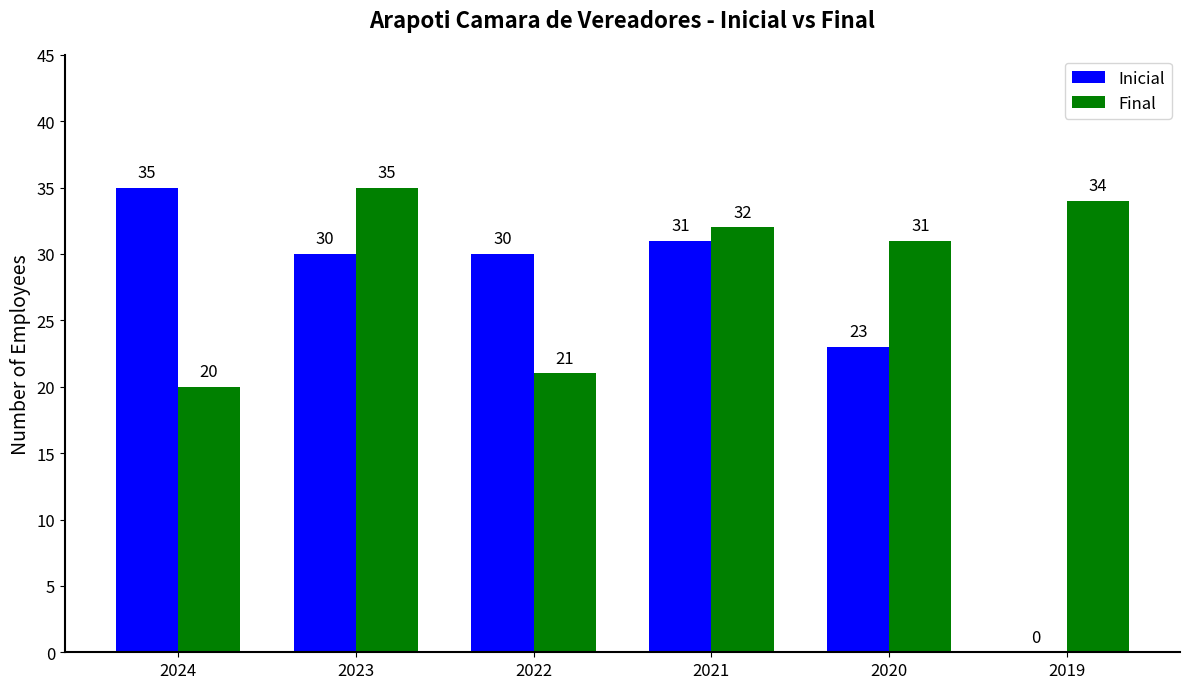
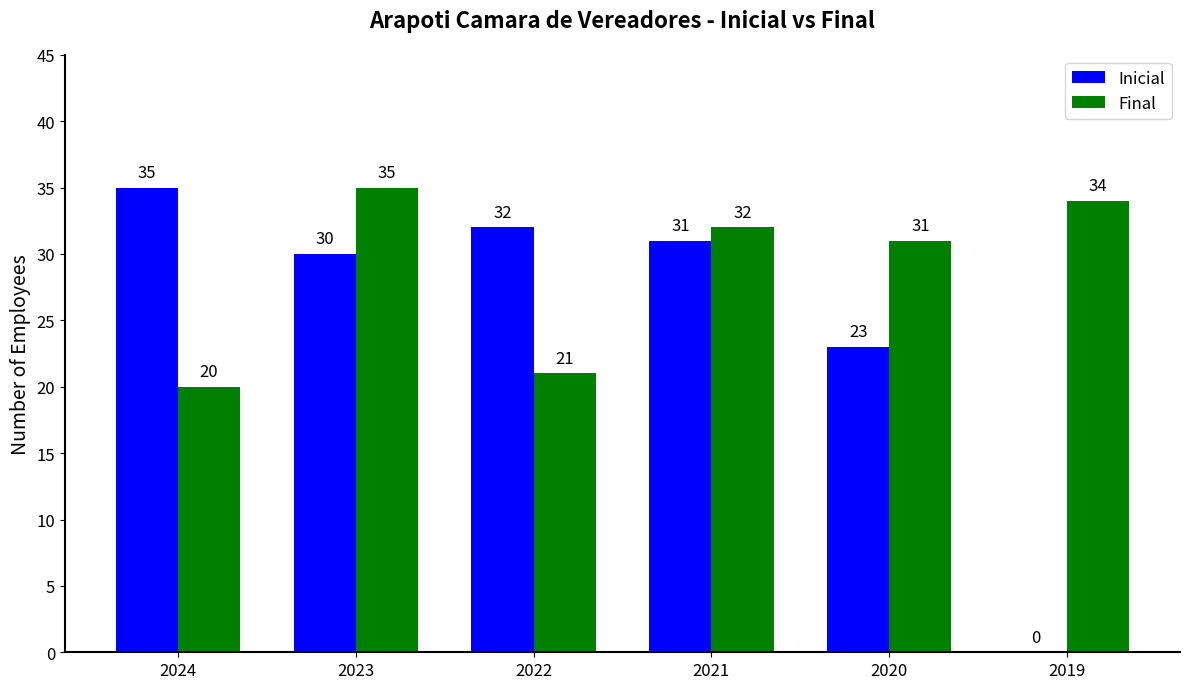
  {
    "Inicial": {
      "2024": 35,
      "2023": 30,
-     "2022": 30,
+     "2022": 32,
      "2021": 31,
      "2020": 23,
      "2019": 0
    },
    "Final": {
      "2024": 20,
      "2023": 35,
      "2022": 21,
      "2021": 32,
      "2020": 31,
      "2019": 34
    }
  }
